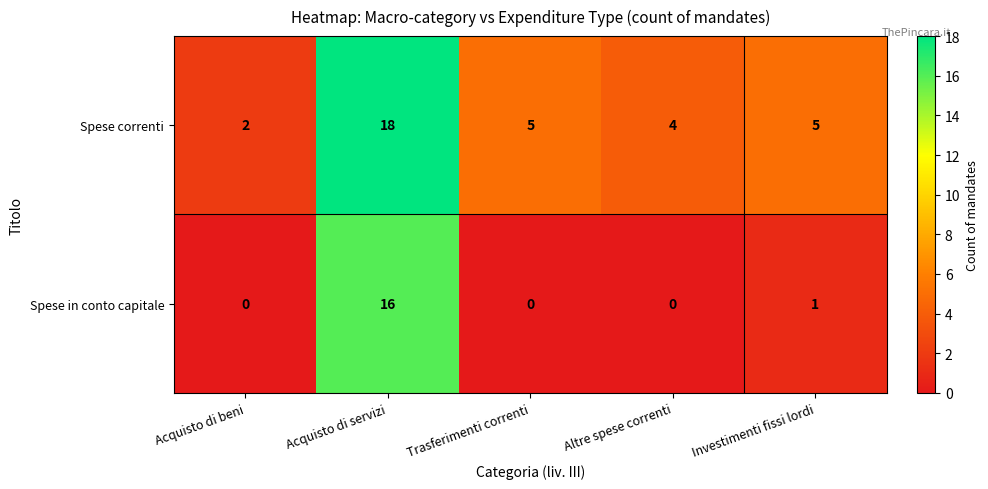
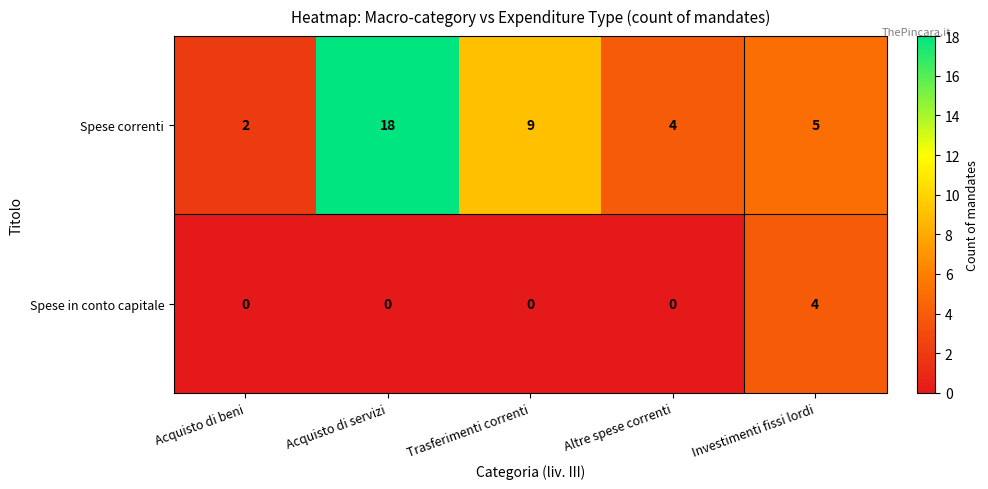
  {
    "Spese correnti": {
      "Acquisto di beni": 2,
      "Acquisto di servizi": 18,
-     "Trasferimenti correnti": 5,
+     "Trasferimenti correnti": 9,
      "Altre spese correnti": 4,
      "Investimenti fissi lordi": 5
    },
    "Spese in conto capitale": {
      "Acquisto di beni": 0,
-     "Acquisto di servizi": 16,
+     "Acquisto di servizi": 0,
      "Trasferimenti correnti": 0,
      "Altre spese correnti": 0,
-     "Investimenti fissi lordi": 1
+     "Investimenti fissi lordi": 4
    }
  }
